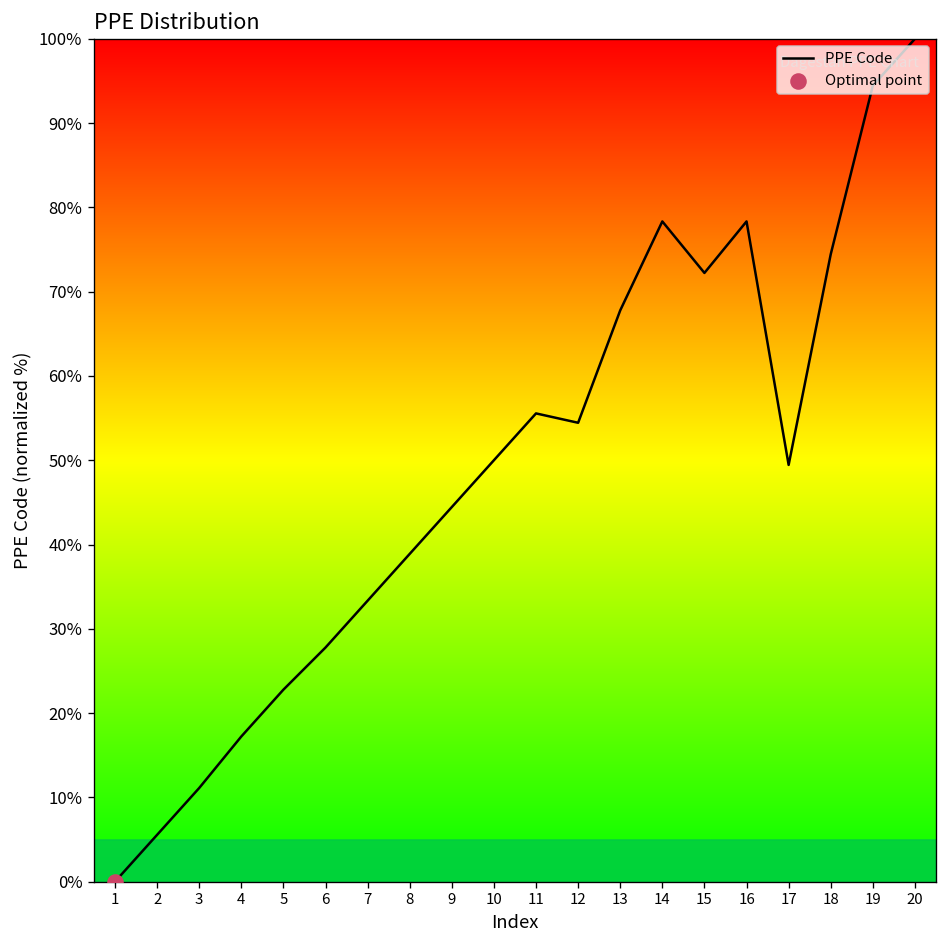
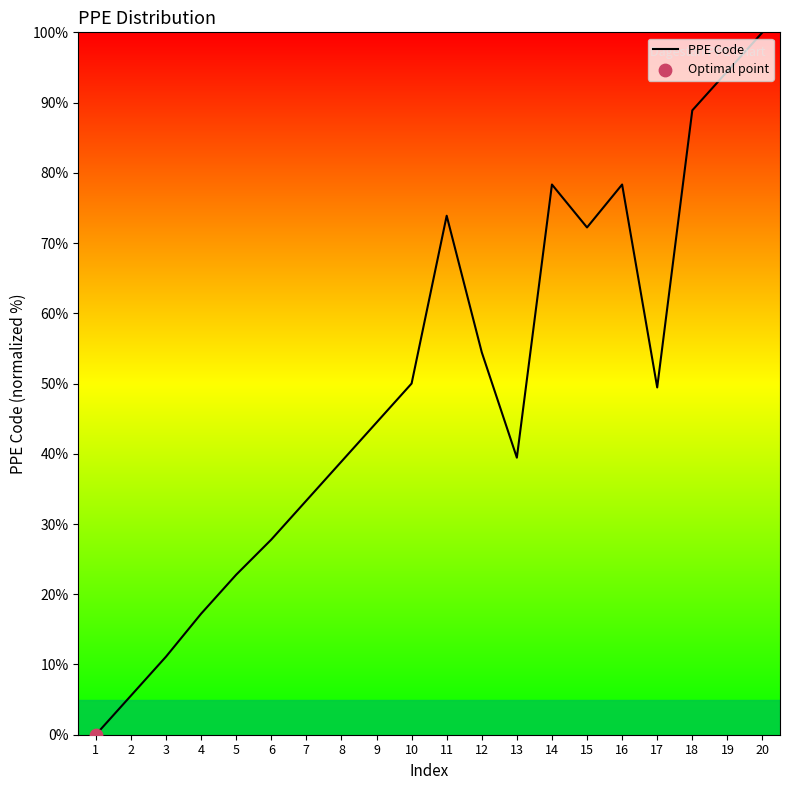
  {
    "PPE Code": {
      "2": "6%",
      "3": "11%",
      "4": "17%",
      "5": "23%",
      "6": "28%",
      "7": "33%",
      "8": "39%",
      "9": "44%",
      "10": "50%",
-     "11": "56%",
+     "11": "74%",
      "12": "54%",
-     "13": "68%",
+     "13": "39%",
      "14": "78%",
      "15": "72%",
      "16": "78%",
      "17": "49%",
-     "18": "74%",
+     "18": "89%",
      "20": "100%"
    }
  }
